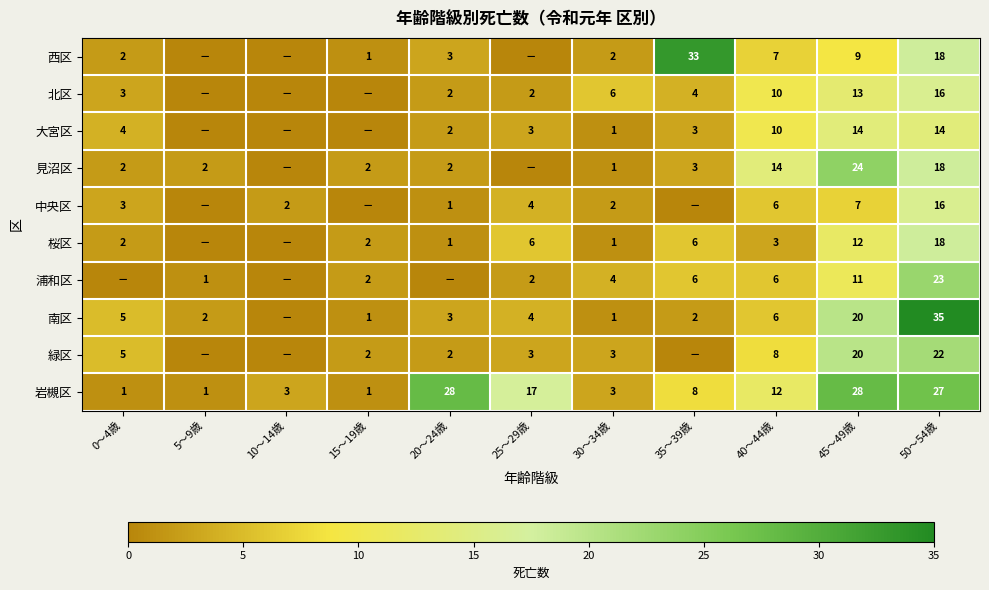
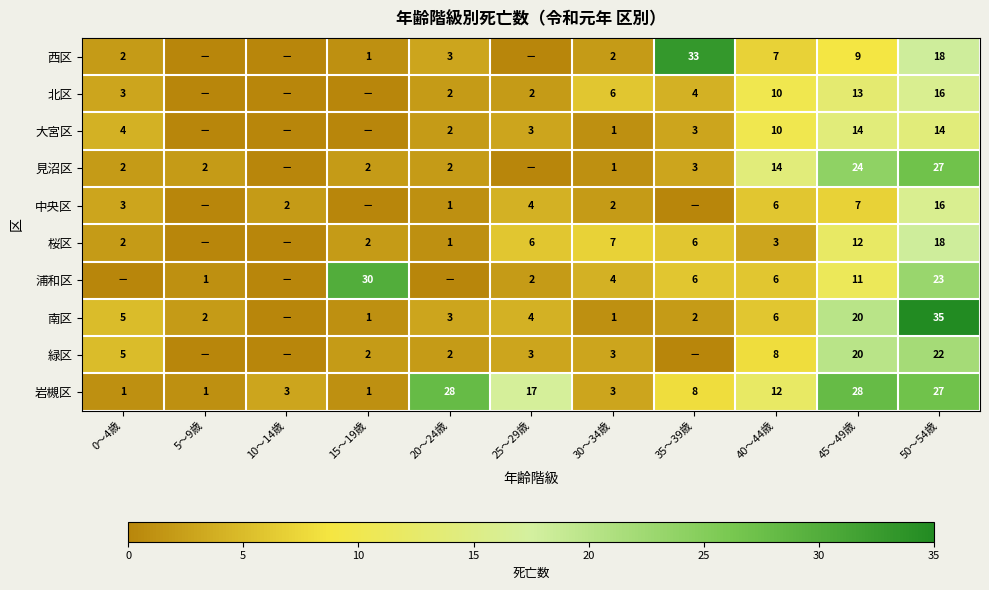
  {
    "西区": {
      "0～4歳": 2,
      "15～19歳": 1,
      "20～24歳": 3,
      "30～34歳": 2,
      "35～39歳": 33,
      "40～44歳": 7,
      "45～49歳": 9,
      "50～54歳": 18
    },
    "北区": {
      "0～4歳": 3,
      "20～24歳": 2,
      "25～29歳": 2,
      "30～34歳": 6,
      "35～39歳": 4,
      "40～44歳": 10,
      "45～49歳": 13,
      "50～54歳": 16
    },
    "大宮区": {
      "0～4歳": 4,
      "20～24歳": 2,
      "25～29歳": 3,
      "30～34歳": 1,
      "35～39歳": 3,
      "40～44歳": 10,
      "45～49歳": 14,
      "50～54歳": 14
    },
    "見沼区": {
      "0～4歳": 2,
      "5～9歳": 2,
      "15～19歳": 2,
      "20～24歳": 2,
      "30～34歳": 1,
      "35～39歳": 3,
      "40～44歳": 14,
      "45～49歳": 24,
-     "50～54歳": 18
+     "50～54歳": 27
    },
    "中央区": {
      "0～4歳": 3,
      "10～14歳": 2,
      "20～24歳": 1,
      "25～29歳": 4,
      "30～34歳": 2,
      "40～44歳": 6,
      "45～49歳": 7,
      "50～54歳": 16
    },
    "桜区": {
      "0～4歳": 2,
      "15～19歳": 2,
      "20～24歳": 1,
      "25～29歳": 6,
-     "30～34歳": 1,
+     "30～34歳": 7,
      "35～39歳": 6,
      "40～44歳": 3,
      "45～49歳": 12,
      "50～54歳": 18
    },
    "浦和区": {
      "5～9歳": 1,
-     "15～19歳": 2,
+     "15～19歳": 30,
      "25～29歳": 2,
      "30～34歳": 4,
      "35～39歳": 6,
      "40～44歳": 6,
      "45～49歳": 11,
      "50～54歳": 23
    },
    "南区": {
      "0～4歳": 5,
      "5～9歳": 2,
      "15～19歳": 1,
      "20～24歳": 3,
      "25～29歳": 4,
      "30～34歳": 1,
      "35～39歳": 2,
      "40～44歳": 6,
      "45～49歳": 20,
      "50～54歳": 35
    },
    "緑区": {
      "0～4歳": 5,
      "15～19歳": 2,
      "20～24歳": 2,
      "25～29歳": 3,
      "30～34歳": 3,
      "40～44歳": 8,
      "45～49歳": 20,
      "50～54歳": 22
    },
    "岩槻区": {
      "0～4歳": 1,
      "5～9歳": 1,
      "10～14歳": 3,
      "15～19歳": 1,
      "20～24歳": 28,
      "25～29歳": 17,
      "30～34歳": 3,
      "35～39歳": 8,
      "40～44歳": 12,
      "45～49歳": 28,
      "50～54歳": 27
    }
  }
